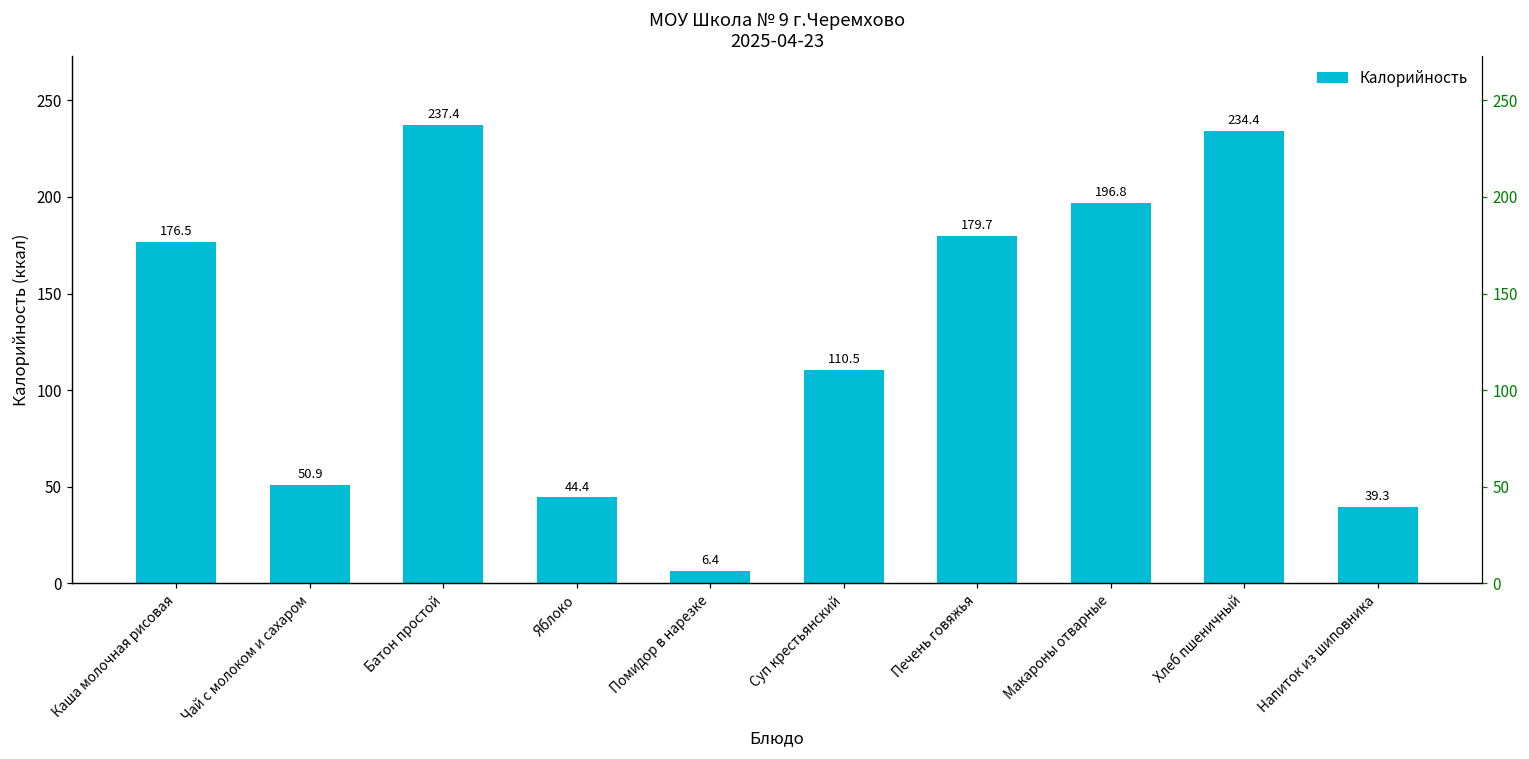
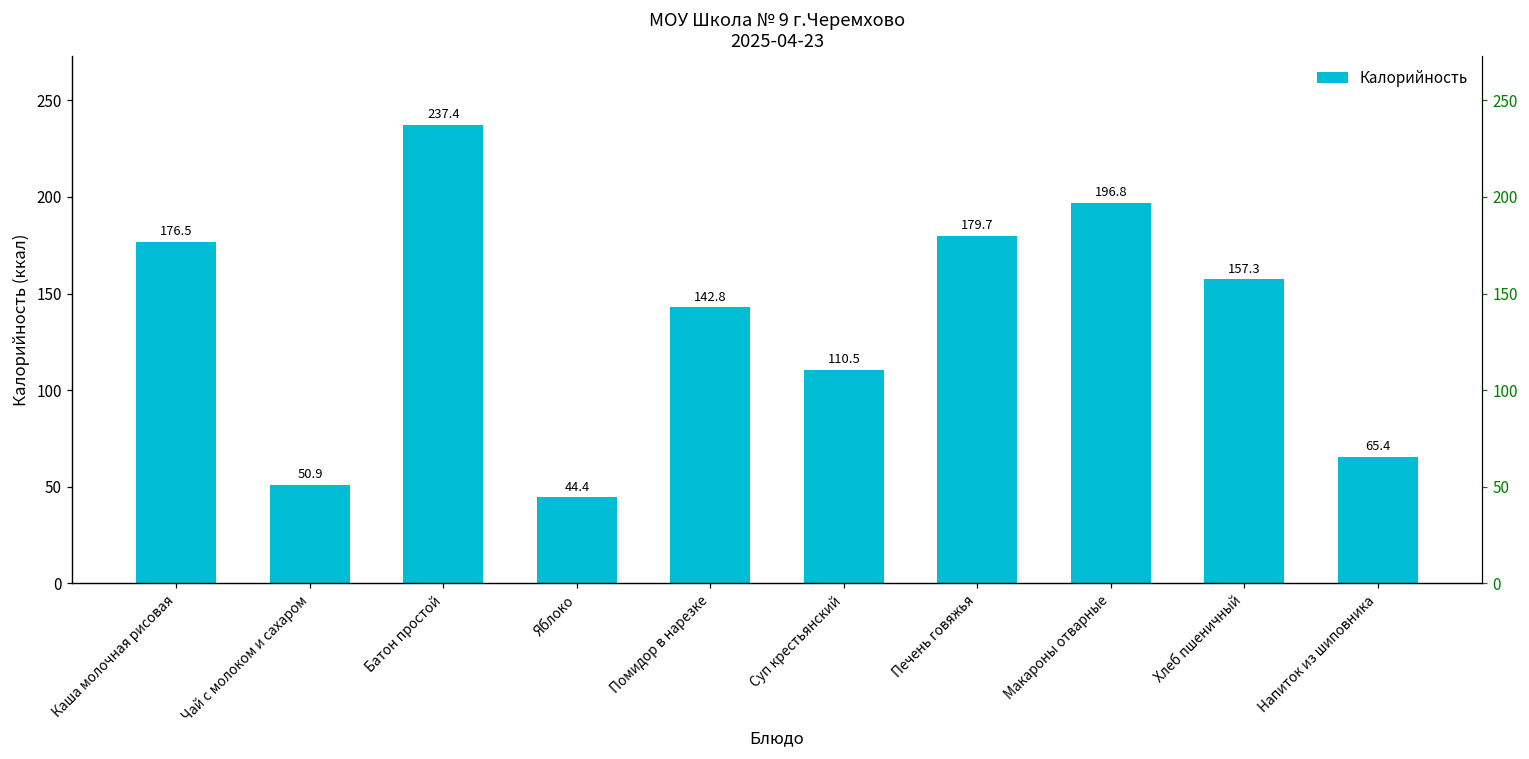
  {
    "Каша молочная рисовая": 176.5,
    "Чай с молоком и сахаром": 50.9,
    "Батон простой": 237.4,
    "Яблоко": 44.4,
-   "Помидор в нарезке": 6.4,
+   "Помидор в нарезке": 142.8,
    "Суп крестьянский": 110.5,
    "Печень говяжья": 179.7,
    "Макароны отварные": 196.8,
-   "Хлеб пшеничный": 234.4,
-   "Напиток из шиповника": 39.3
+   "Хлеб пшеничный": 157.3,
+   "Напиток из шиповника": 65.4
  }
